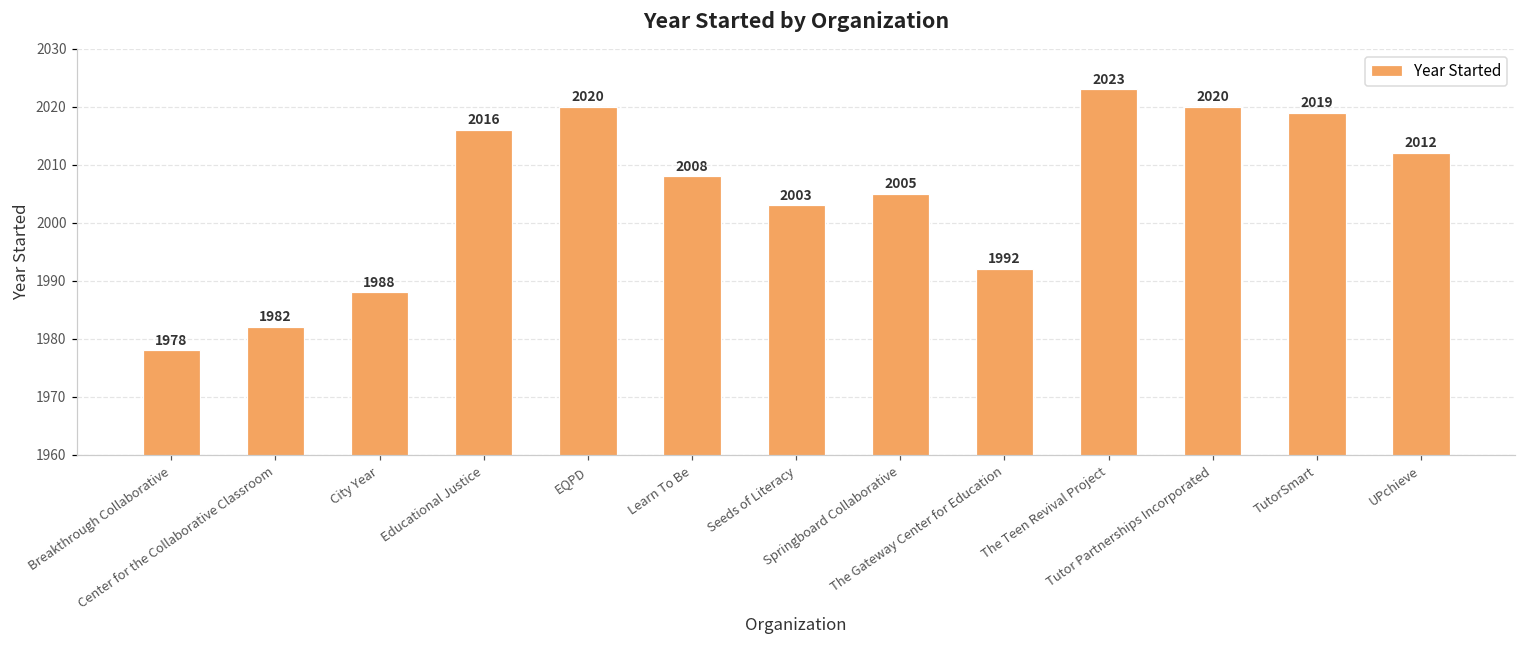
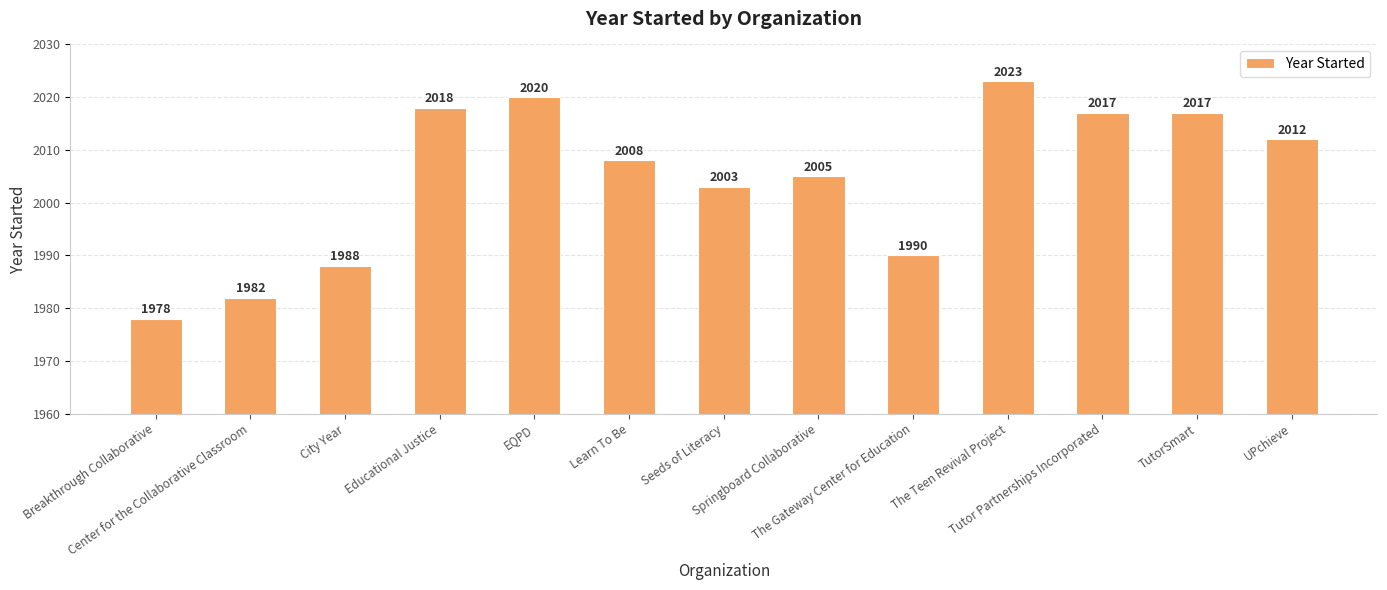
  {
    "Breakthrough Collaborative": 1978,
    "Center for the Collaborative Classroom": 1982,
    "City Year": 1988,
-   "Educational Justice": 2016,
+   "Educational Justice": 2018,
    "EQPD": 2020,
    "Learn To Be": 2008,
    "Seeds of Literacy": 2003,
    "Springboard Collaborative": 2005,
-   "The Gateway Center for Education": 1992,
+   "The Gateway Center for Education": 1990,
    "The Teen Revival Project": 2023,
-   "Tutor Partnerships Incorporated": 2020,
-   "TutorSmart": 2019,
+   "Tutor Partnerships Incorporated": 2017,
+   "TutorSmart": 2017,
    "UPchieve": 2012
  }
